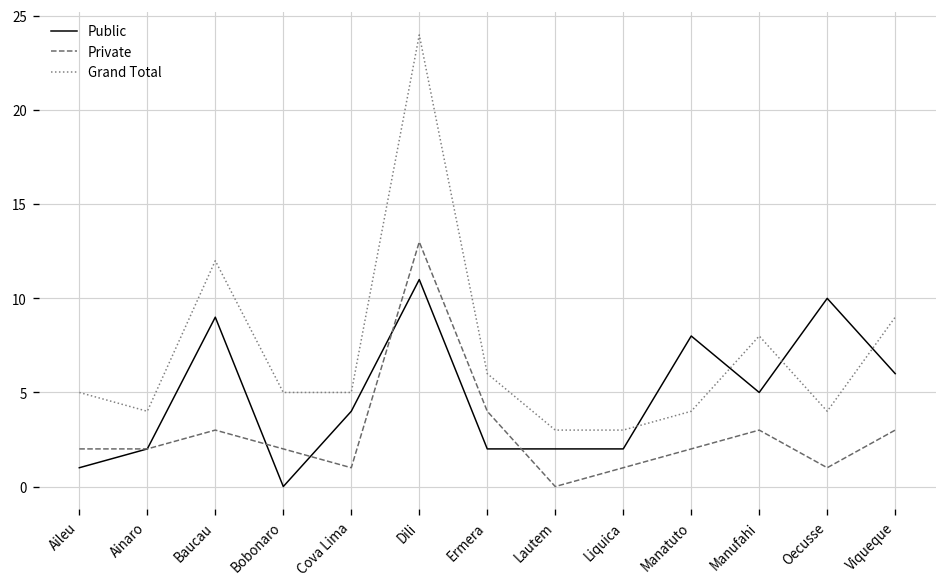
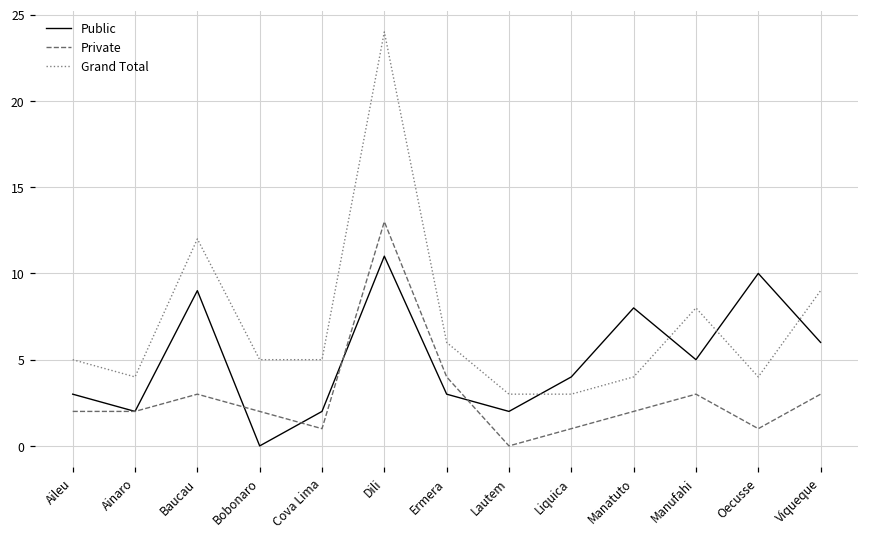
  {
    "Public": {
-     "Aileu": 1,
+     "Aileu": 3,
      "Baucau": 9,
      "Bobonaro": 0,
-     "Cova Lima": 4,
+     "Cova Lima": 2,
      "Dili": 11,
-     "Ermera": 2,
+     "Ermera": 3,
      "Lautem": 2,
-     "Liquica": 2,
+     "Liquica": 4,
      "Manatuto": 8,
      "Manufahi": 5,
      "Oecusse": 10,
      "Viqueque": 6
    }
  }
